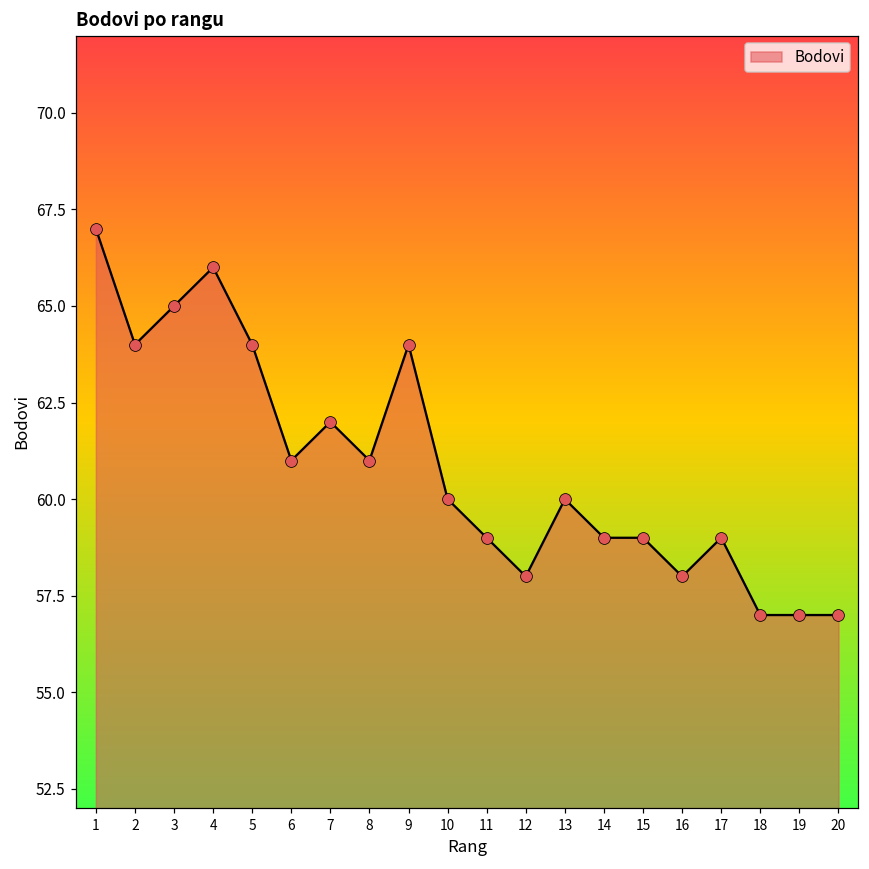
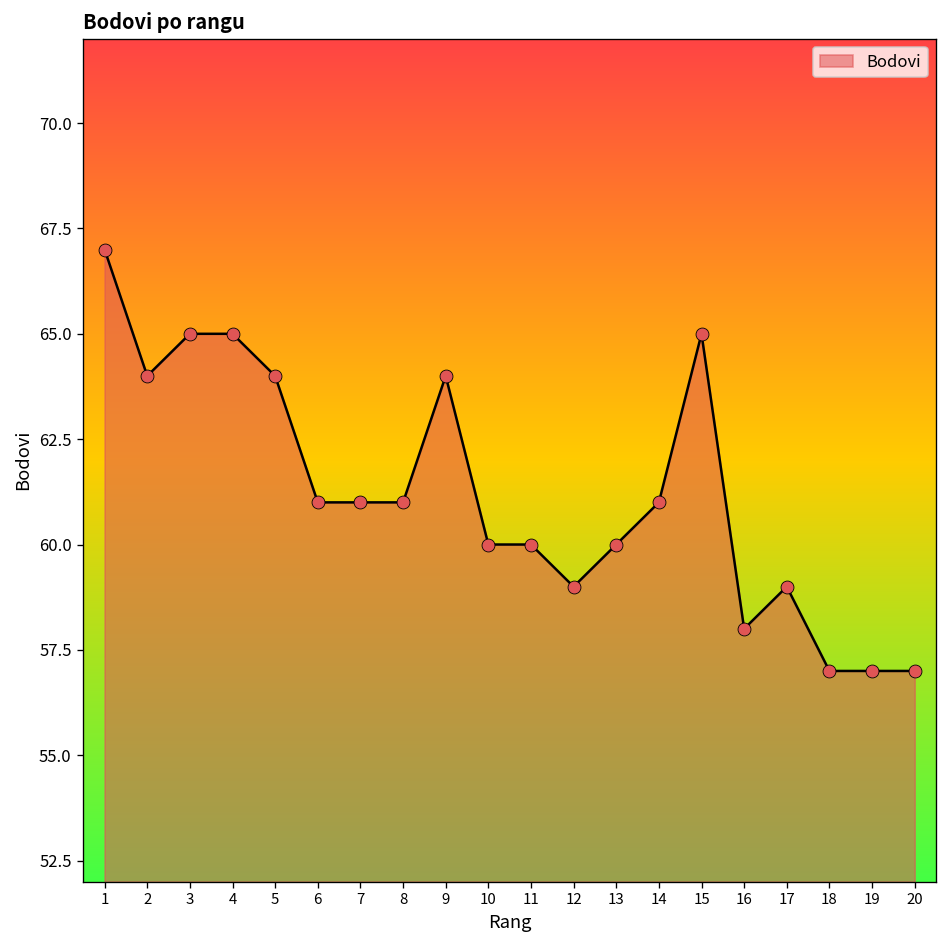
  {
    "1": 67,
    "2": 64,
    "3": 65,
-   "4": 66,
+   "4": 65,
    "5": 64,
    "6": 61,
-   "7": 62,
+   "7": 61,
    "8": 61,
    "9": 64,
    "10": 60,
-   "11": 59,
-   "12": 58,
+   "11": 60,
+   "12": 59,
    "13": 60,
-   "14": 59,
-   "15": 59,
+   "14": 61,
+   "15": 65,
    "16": 58,
    "17": 59,
    "18": 57,
    "19": 57,
    "20": 57
  }
